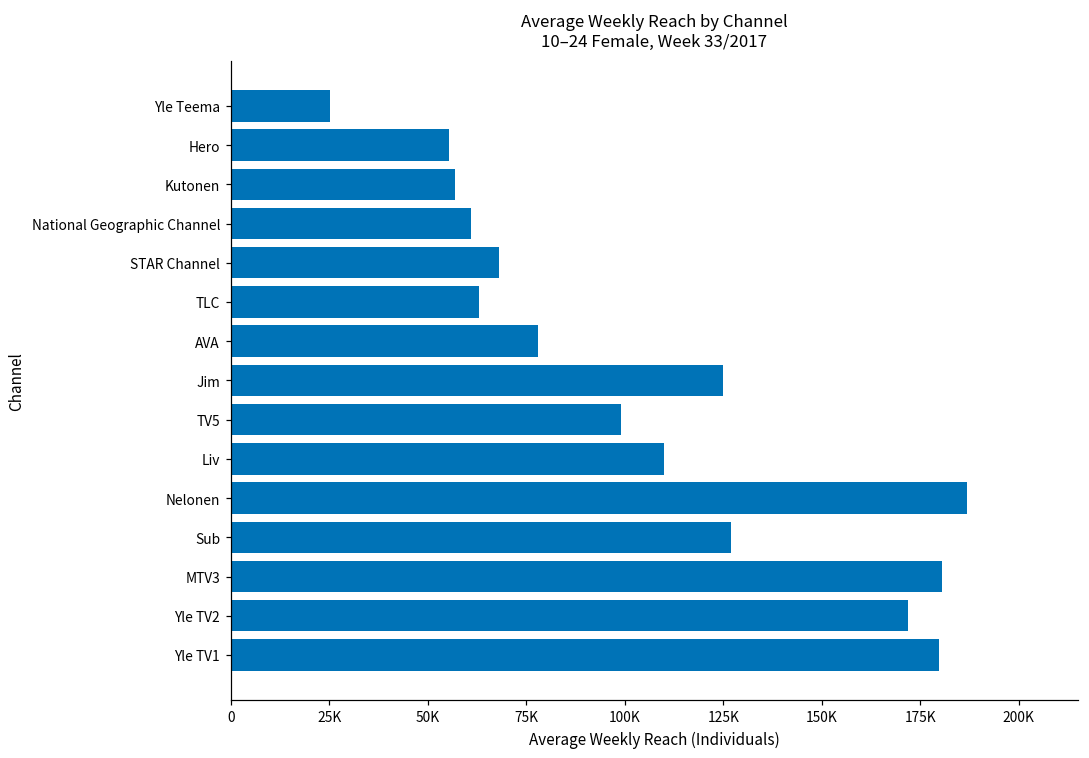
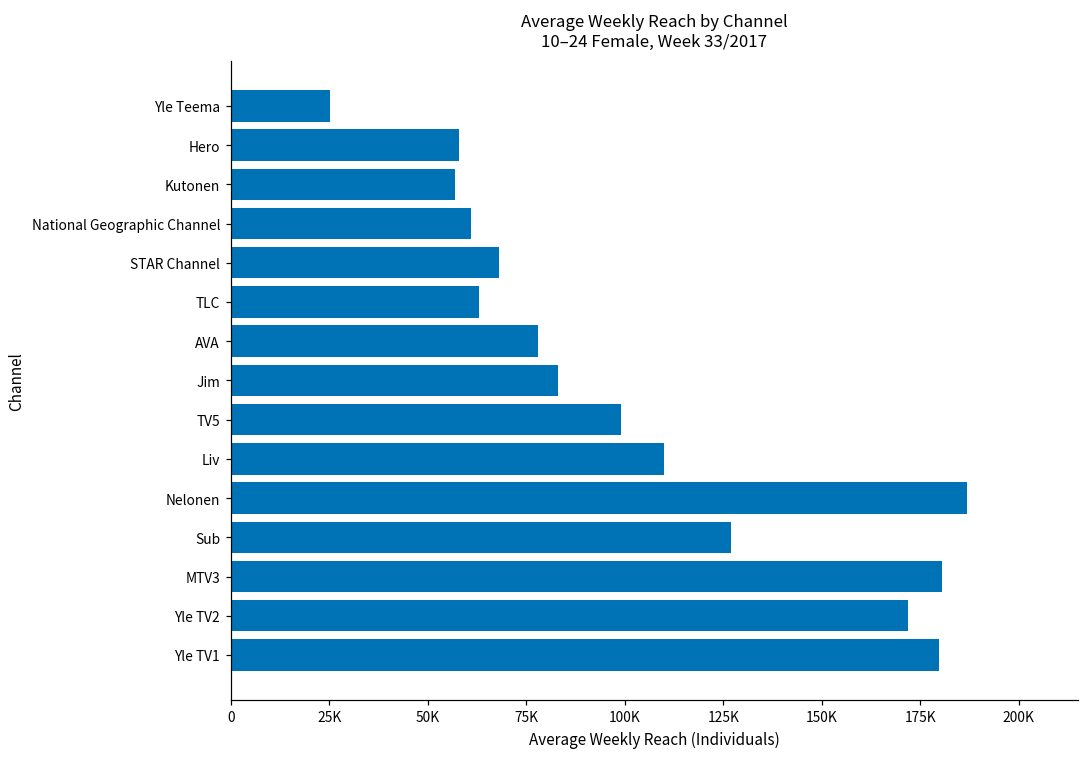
  {
    "Yle Teema": 25000,
-   "Hero": 56000,
+   "Hero": 58000,
    "Kutonen": 57000,
    "National Geographic Channel": 61000,
    "STAR Channel": 68000,
    "TLC": 63000,
    "AVA": 78000,
-   "Jim": 125000,
+   "Jim": 83000,
    "TV5": 99000,
    "Liv": 110000,
    "Nelonen": 187000,
    "Sub": 127000,
    "MTV3": 181000,
    "Yle TV2": 172000,
    "Yle TV1": 180000
  }
